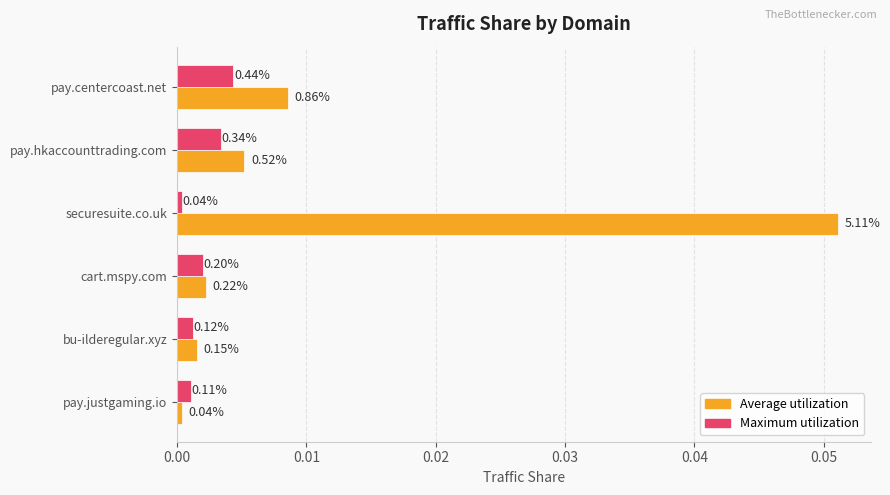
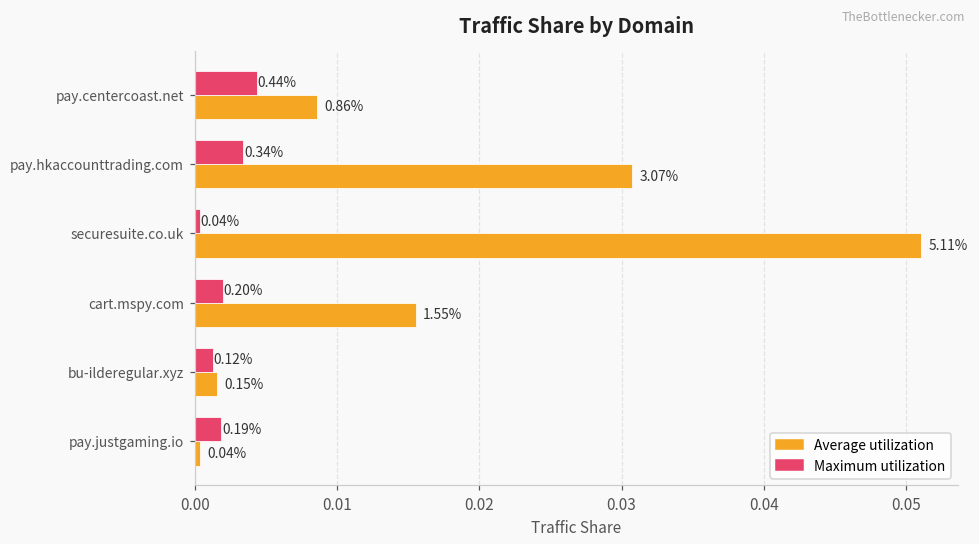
  {
    "Average utilization": {
      "pay.centercoast.net": "0.86%",
-     "pay.hkaccounttrading.com": "0.52%",
+     "pay.hkaccounttrading.com": "3.07%",
      "securesuite.co.uk": "5.11%",
-     "cart.mspy.com": "0.22%",
+     "cart.mspy.com": "1.55%",
      "bu-ilderegular.xyz": "0.15%",
      "pay.justgaming.io": "0.04%"
    },
    "Maximum utilization": {
      "pay.centercoast.net": "0.44%",
      "pay.hkaccounttrading.com": "0.34%",
      "securesuite.co.uk": "0.04%",
      "cart.mspy.com": "0.20%",
      "bu-ilderegular.xyz": "0.12%",
-     "pay.justgaming.io": "0.11%"
+     "pay.justgaming.io": "0.19%"
    }
  }
